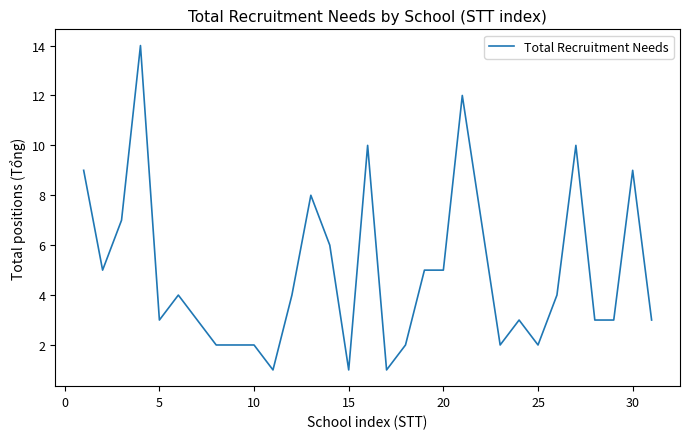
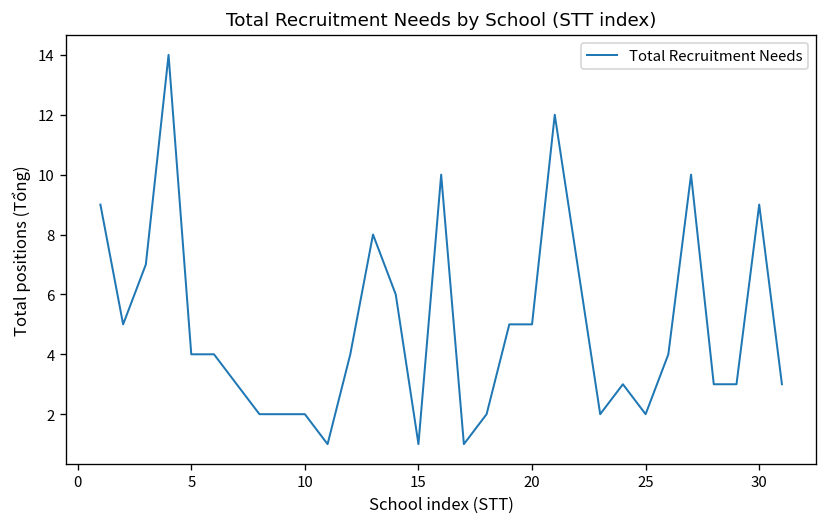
  {
-   "5": 3,
+   "5": 4,
    "10": 2,
    "15": 1,
    "20": 5,
    "25": 2,
    "30": 9
  }
